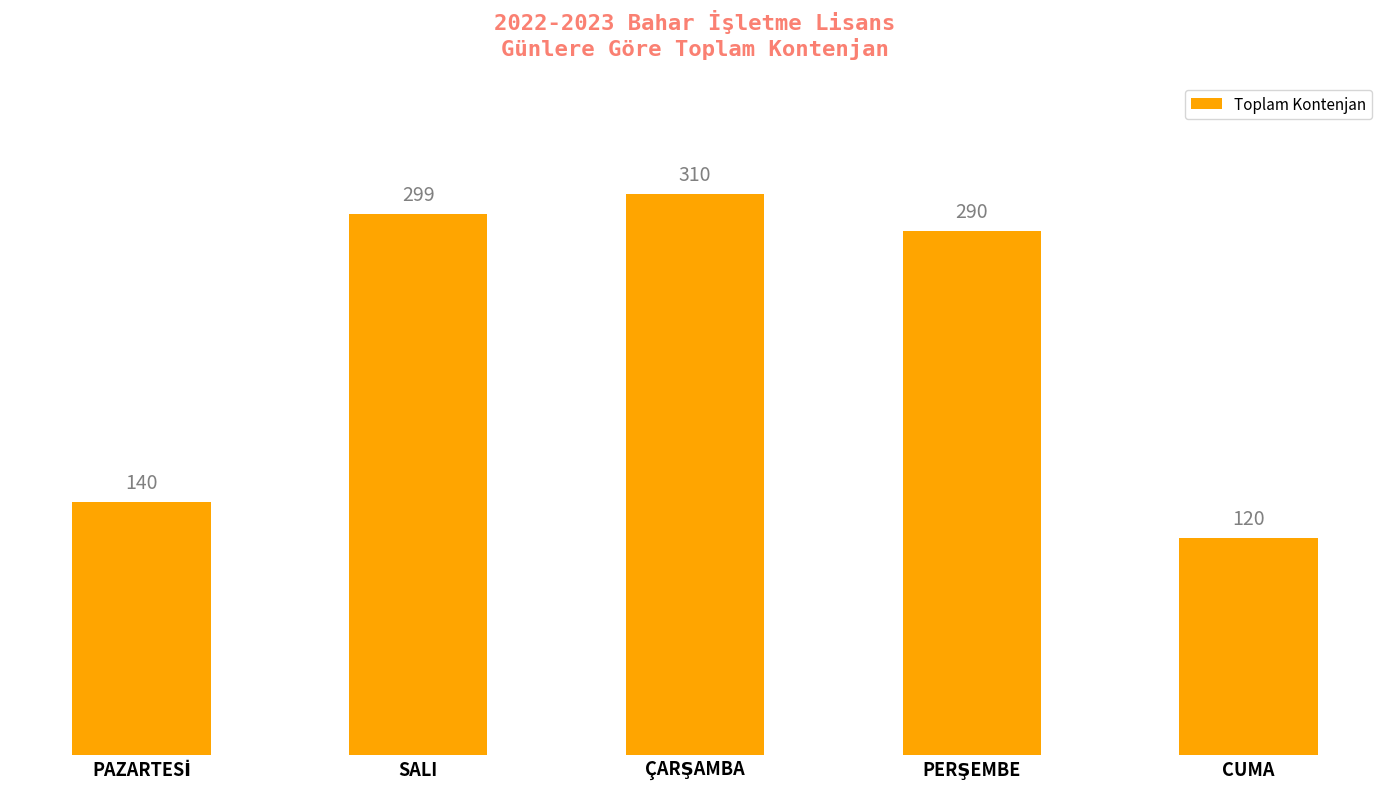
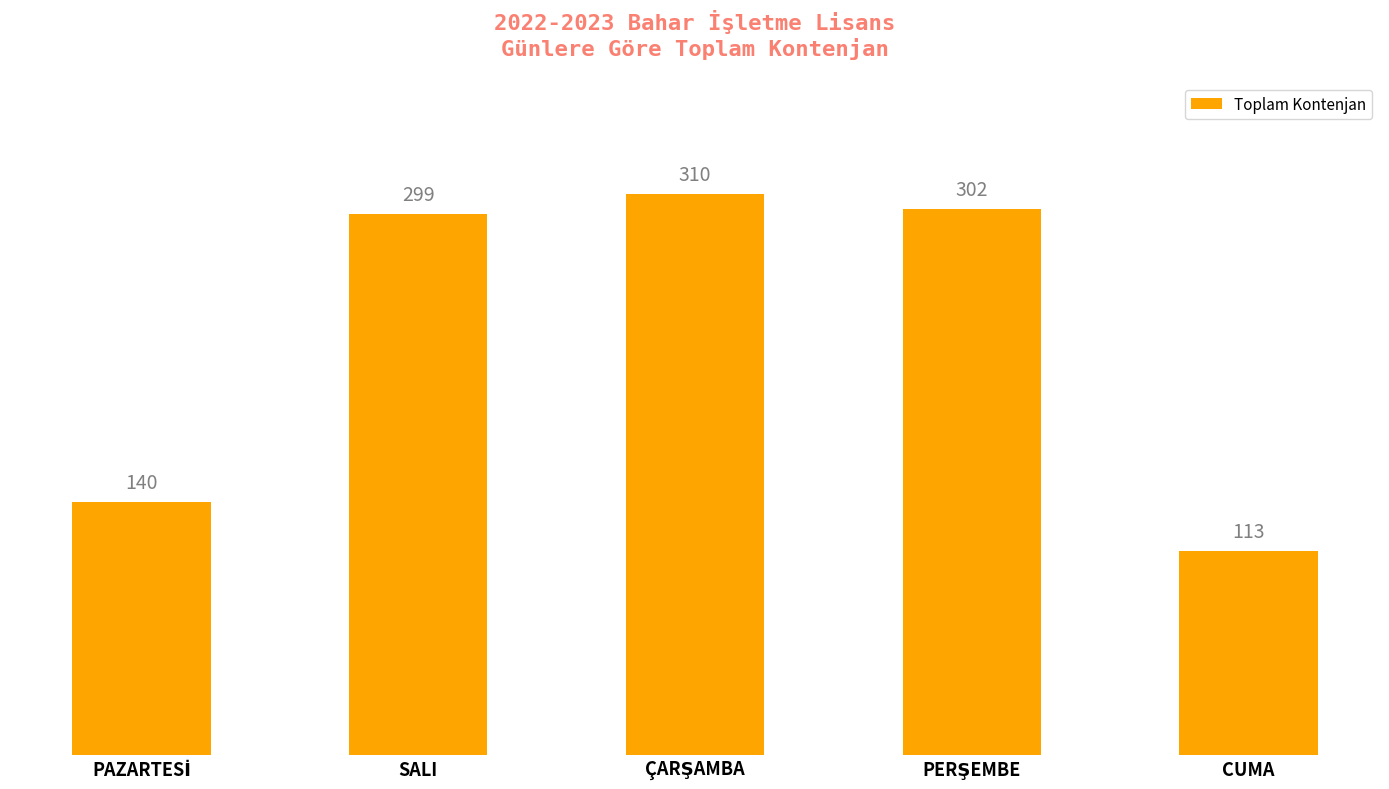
  {
    "PAZARTESİ": 140,
    "SALI": 299,
    "ÇARŞAMBA": 310,
-   "PERŞEMBE": 290,
-   "CUMA": 120
+   "PERŞEMBE": 302,
+   "CUMA": 113
  }
